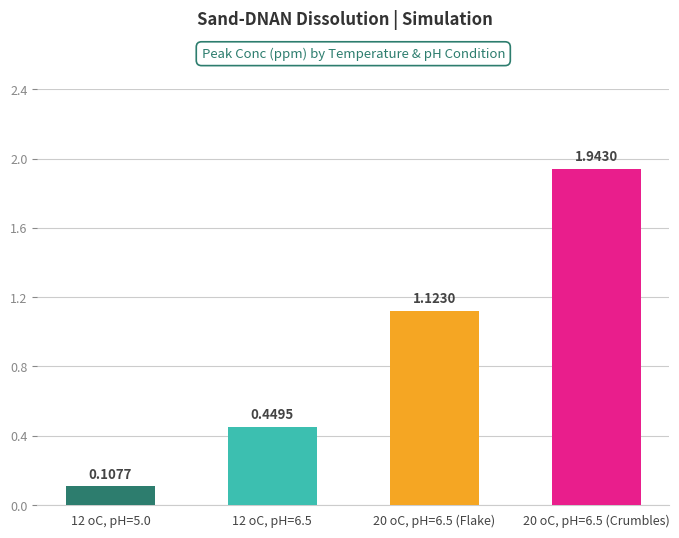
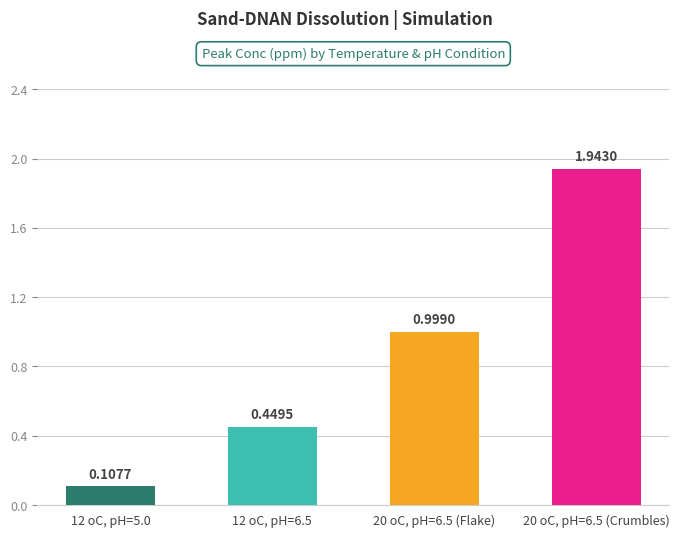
  {
    "12 oC, pH=5.0": 0.1077,
    "12 oC, pH=6.5": 0.4495,
-   "20 oC, pH=6.5 (Flake)": 1.1230,
+   "20 oC, pH=6.5 (Flake)": 0.9990,
    "20 oC, pH=6.5 (Crumbles)": 1.9430
  }
